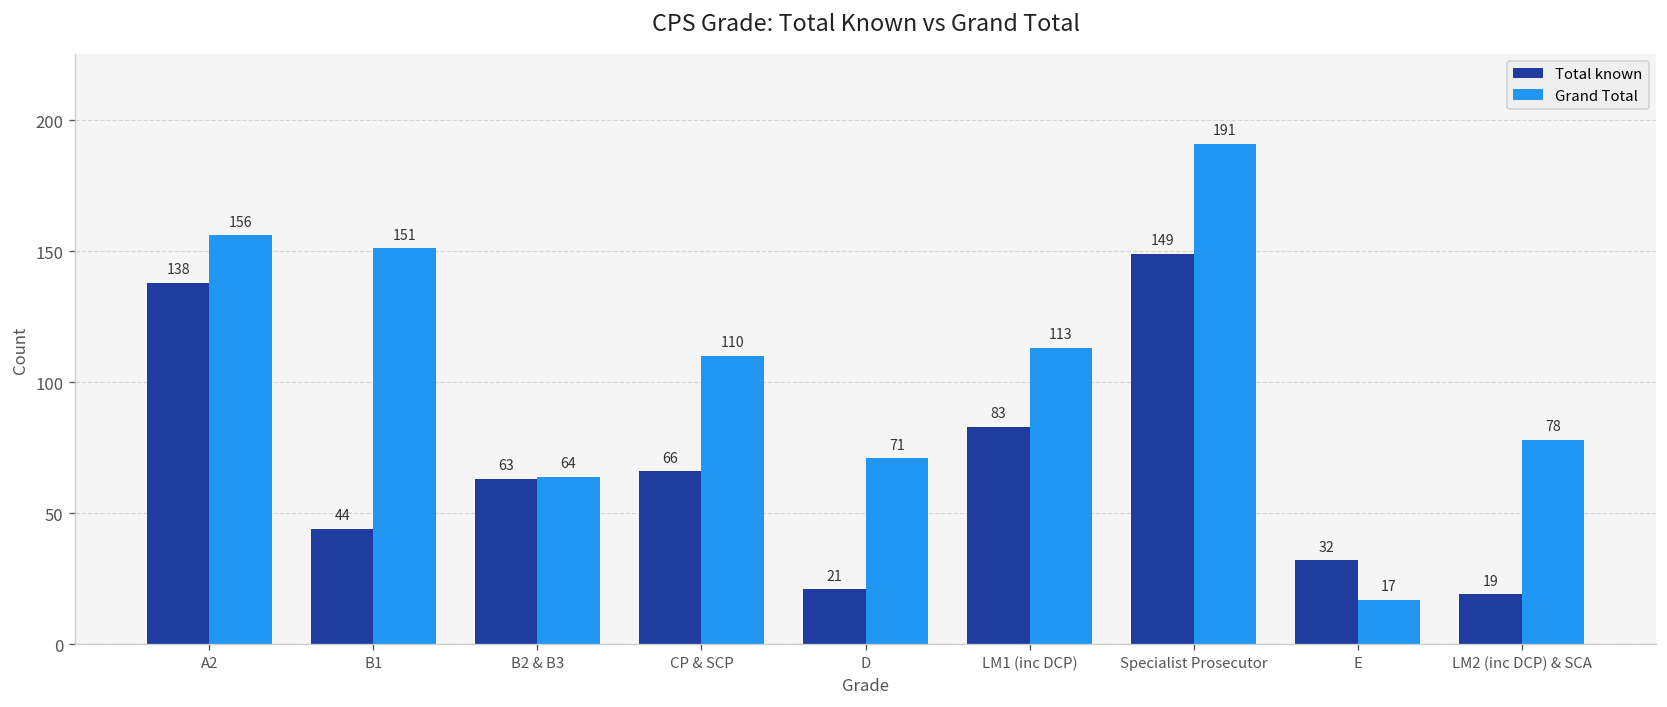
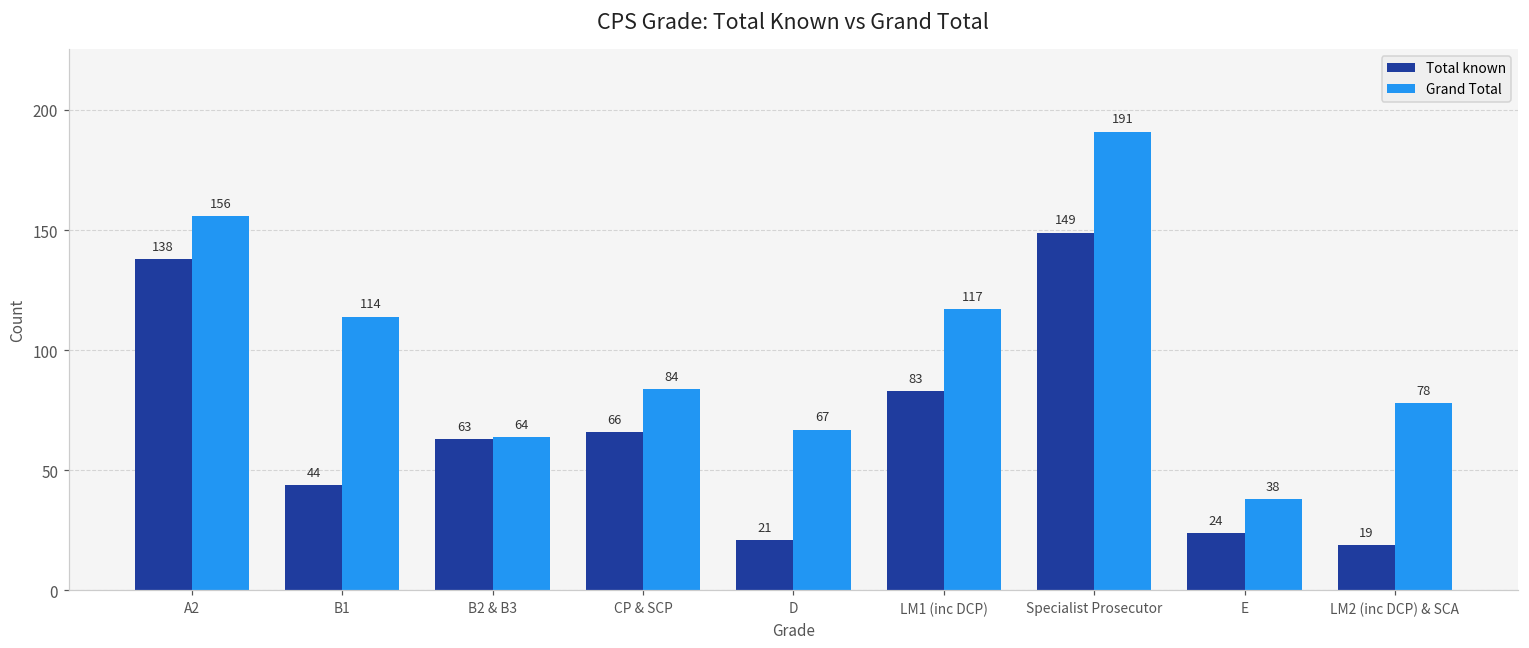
  {
    "Total known": {
      "A2": 138,
      "B1": 44,
      "B2 & B3": 63,
      "CP & SCP": 66,
      "D": 21,
      "LM1 (inc DCP)": 83,
      "Specialist Prosecutor": 149,
-     "E": 32,
+     "E": 24,
      "LM2 (inc DCP) & SCA": 19
    },
    "Grand Total": {
      "A2": 156,
-     "B1": 151,
+     "B1": 114,
      "B2 & B3": 64,
-     "CP & SCP": 110,
-     "D": 71,
-     "LM1 (inc DCP)": 113,
+     "CP & SCP": 84,
+     "D": 67,
+     "LM1 (inc DCP)": 117,
      "Specialist Prosecutor": 191,
-     "E": 17,
+     "E": 38,
      "LM2 (inc DCP) & SCA": 78
    }
  }
